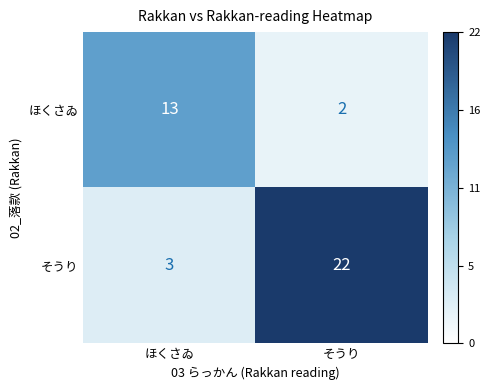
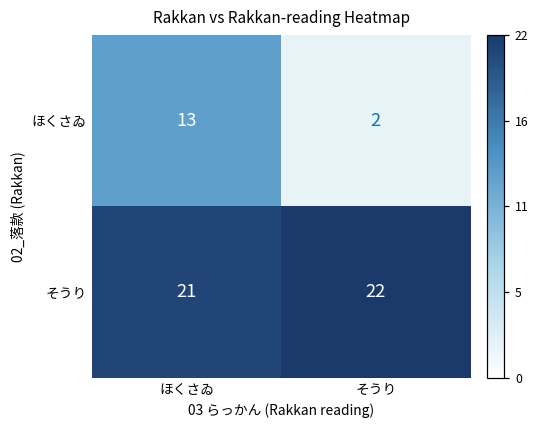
  {
    "ほくさゐ": {
      "ほくさゐ": 13,
      "そうり": 2
    },
    "そうり": {
-     "ほくさゐ": 3,
+     "ほくさゐ": 21,
      "そうり": 22
    }
  }
